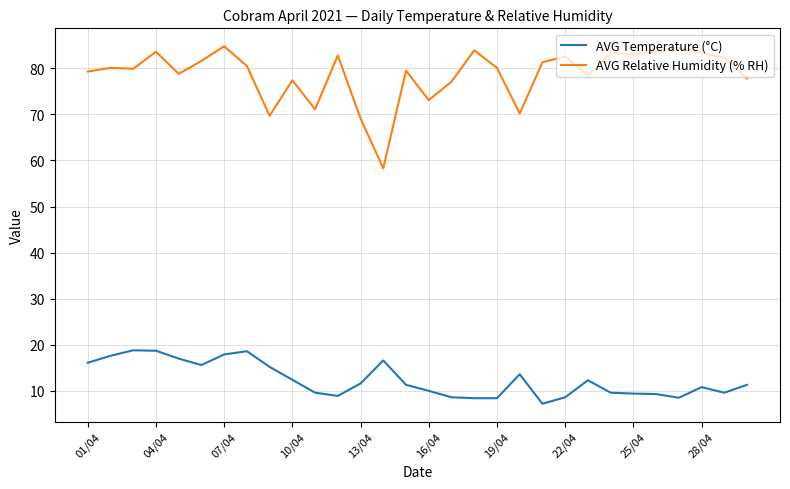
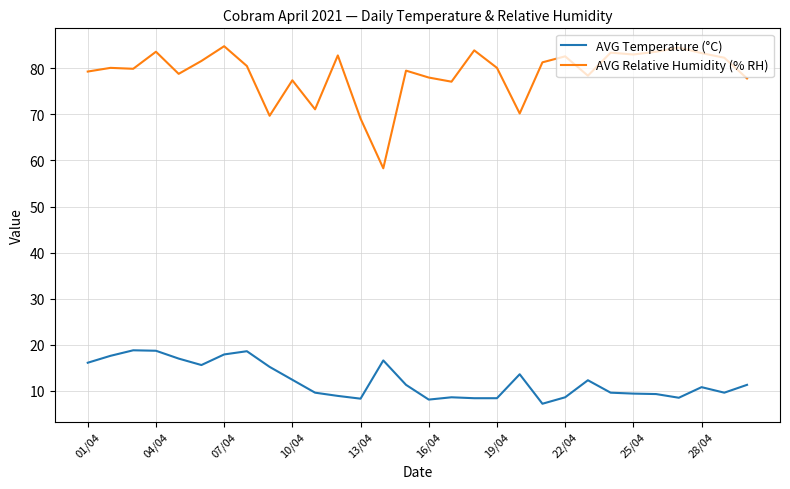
  {
    "AVG Temperature (°C)": {
      "01/04": 16,
      "04/04": 19,
      "07/04": 18,
      "10/04": 12,
-     "13/04": 12,
-     "16/04": 10,
+     "13/04": 8,
+     "16/04": 8,
      "19/04": 8,
      "22/04": 9,
      "25/04": 9,
      "28/04": 11
    },
    "AVG Relative Humidity (% RH)": {
      "01/04": 79,
      "04/04": 84,
      "07/04": 85,
      "10/04": 77,
      "13/04": 69,
-     "16/04": 73,
+     "16/04": 78,
      "19/04": 80
    }
  }
